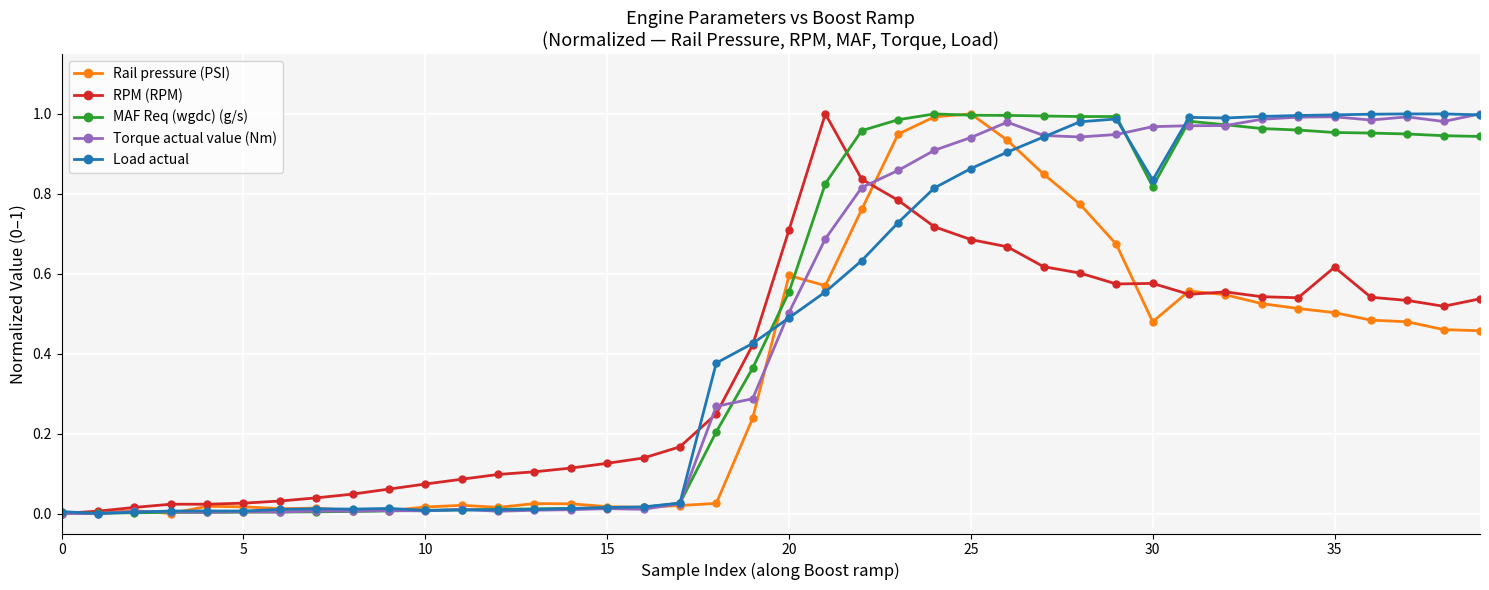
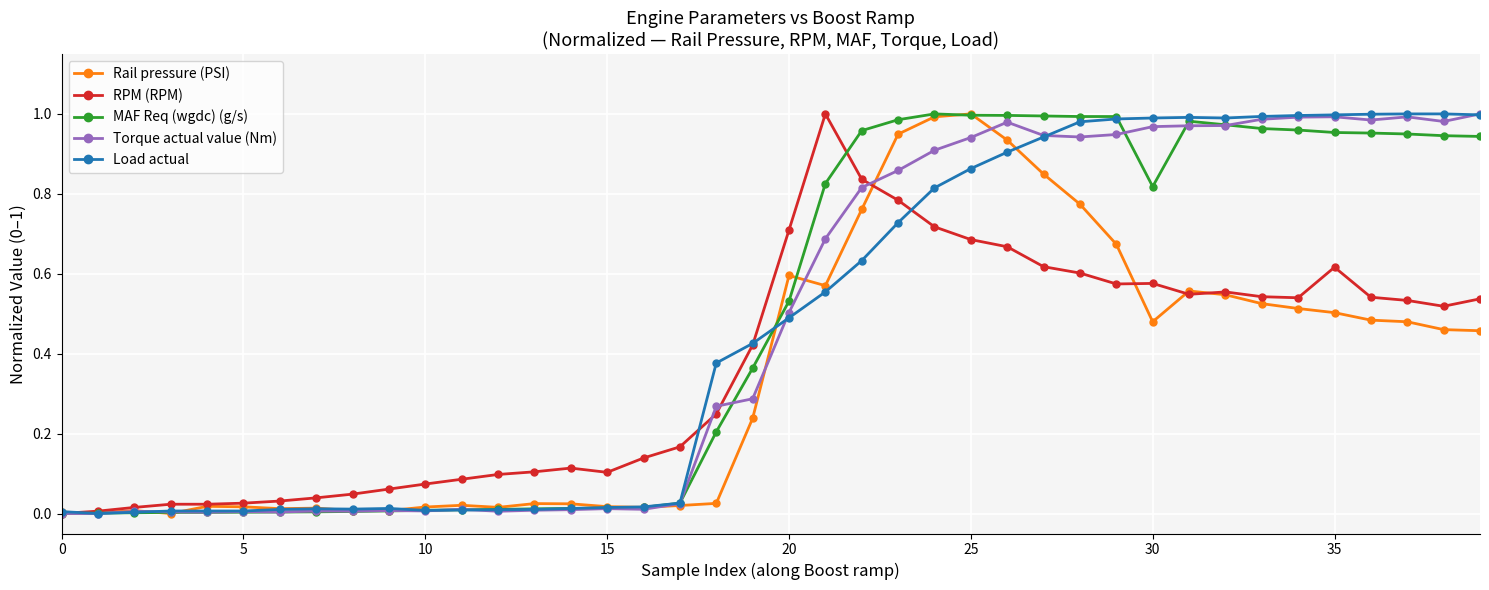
  {
    "Rail pressure (PSI)": {
      "5": 0.02,
      "10": 0.02,
      "20": 0.60,
      "30": 0.48,
      "35": 0.50
    },
    "RPM (RPM)": {
      "5": 0.03,
      "10": 0.07,
-     "15": 0.13,
+     "15": 0.10,
      "20": 0.71,
      "25": 0.69,
      "30": 0.58,
      "35": 0.62
    },
    "MAF Req (wgdc) (g/s)": {
-     "20": 0.55,
+     "20": 0.53,
      "30": 0.82,
      "35": 0.95
    },
    "Torque actual value (Nm)": {
      "20": 0.50,
      "25": 0.94,
      "30": 0.97
    },
    "Load actual": {
      "20": 0.49,
      "25": 0.86,
-     "30": 0.83
+     "30": 0.99
    }
  }
